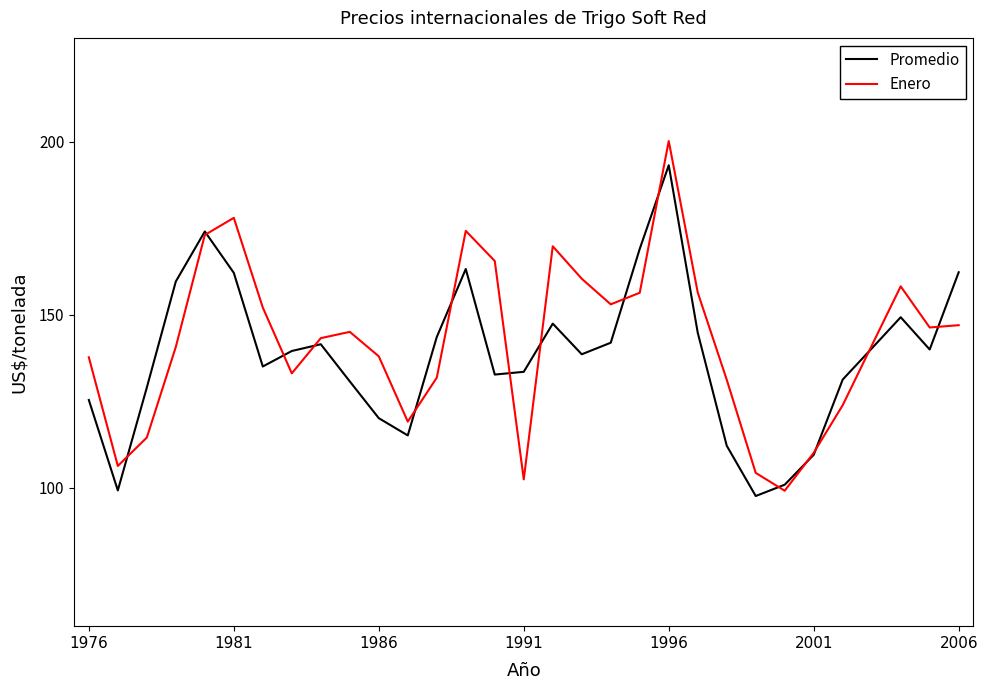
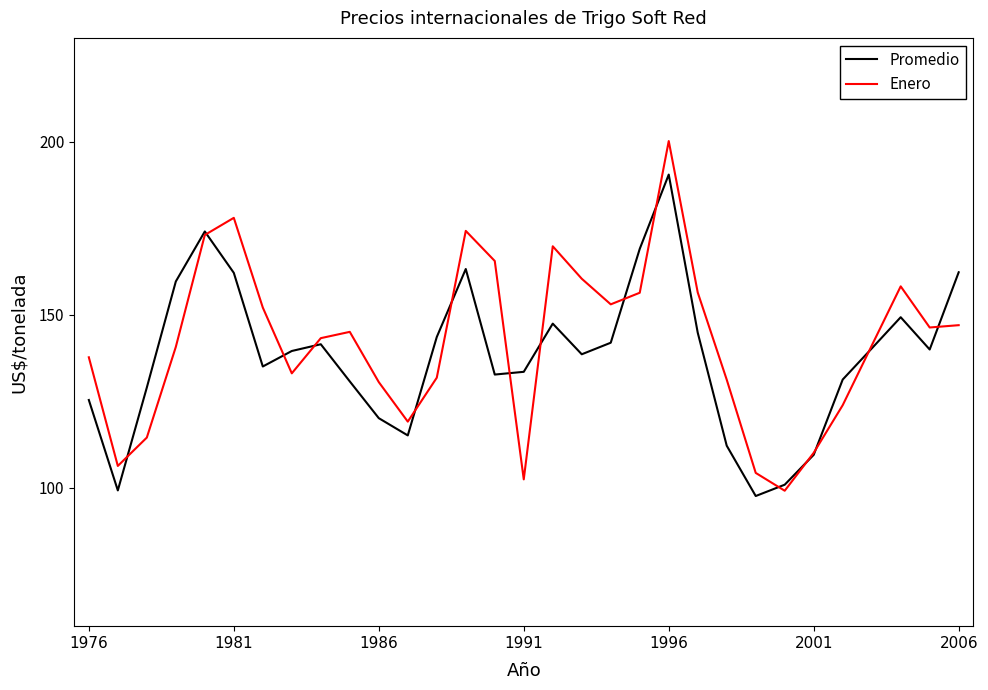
  {
    "Promedio": {
      "1976": 125,
      "1981": 162,
      "1986": 120,
      "1991": 134,
-     "1996": 193,
+     "1996": 191,
      "2006": 162
    },
    "Enero": {
      "1976": 138,
      "1981": 178,
-     "1986": 138,
+     "1986": 131,
      "1991": 102,
      "1996": 200,
      "2006": 147
    }
  }
